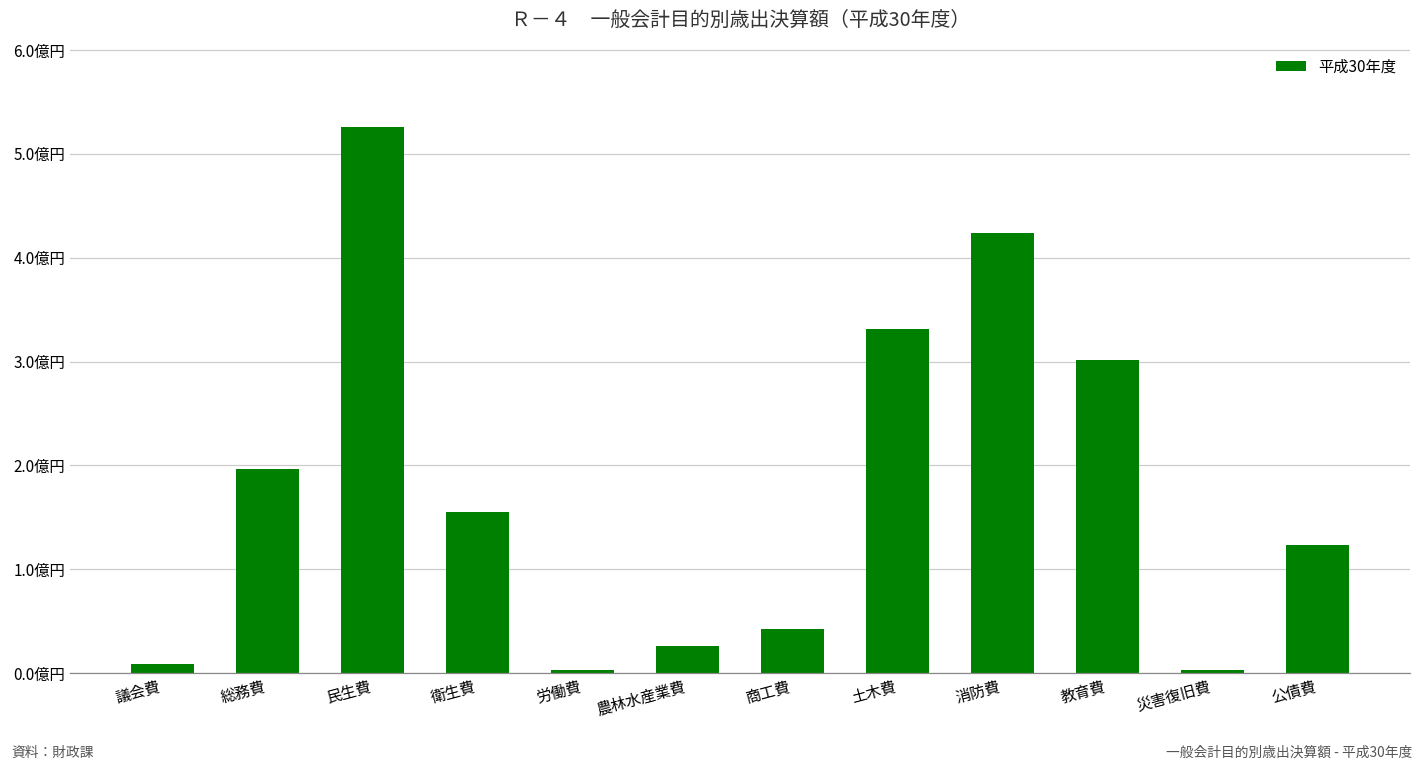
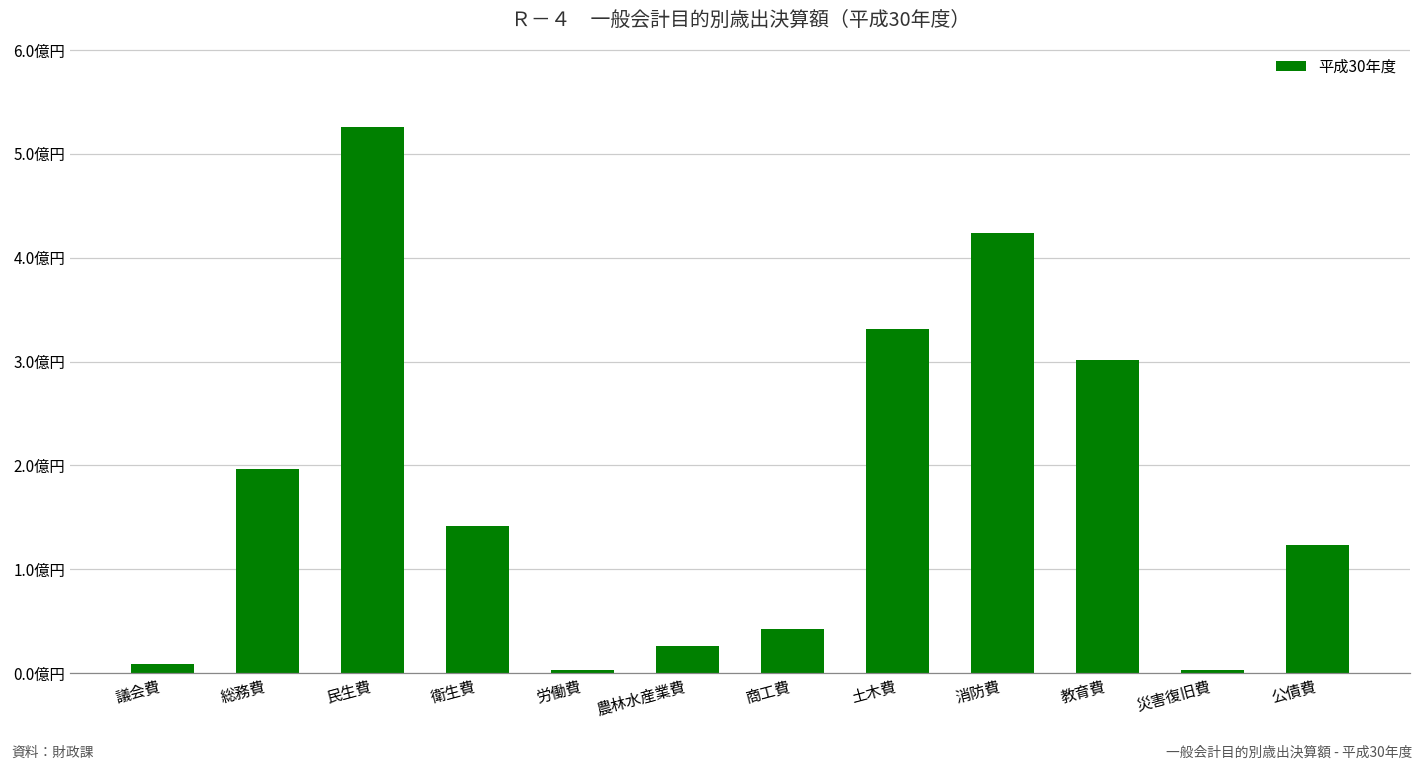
  {
    "議会費": "0.1億円",
    "総務費": "2.0億円",
    "民生費": "5.3億円",
-   "衛生費": "1.5億円",
+   "衛生費": "1.4億円",
    "労働費": "0.0億円",
    "農林水産業費": "0.3億円",
    "商工費": "0.4億円",
    "土木費": "3.3億円",
    "消防費": "4.2億円",
    "教育費": "3.0億円",
    "災害復旧費": "0.0億円",
    "公債費": "1.2億円"
  }
